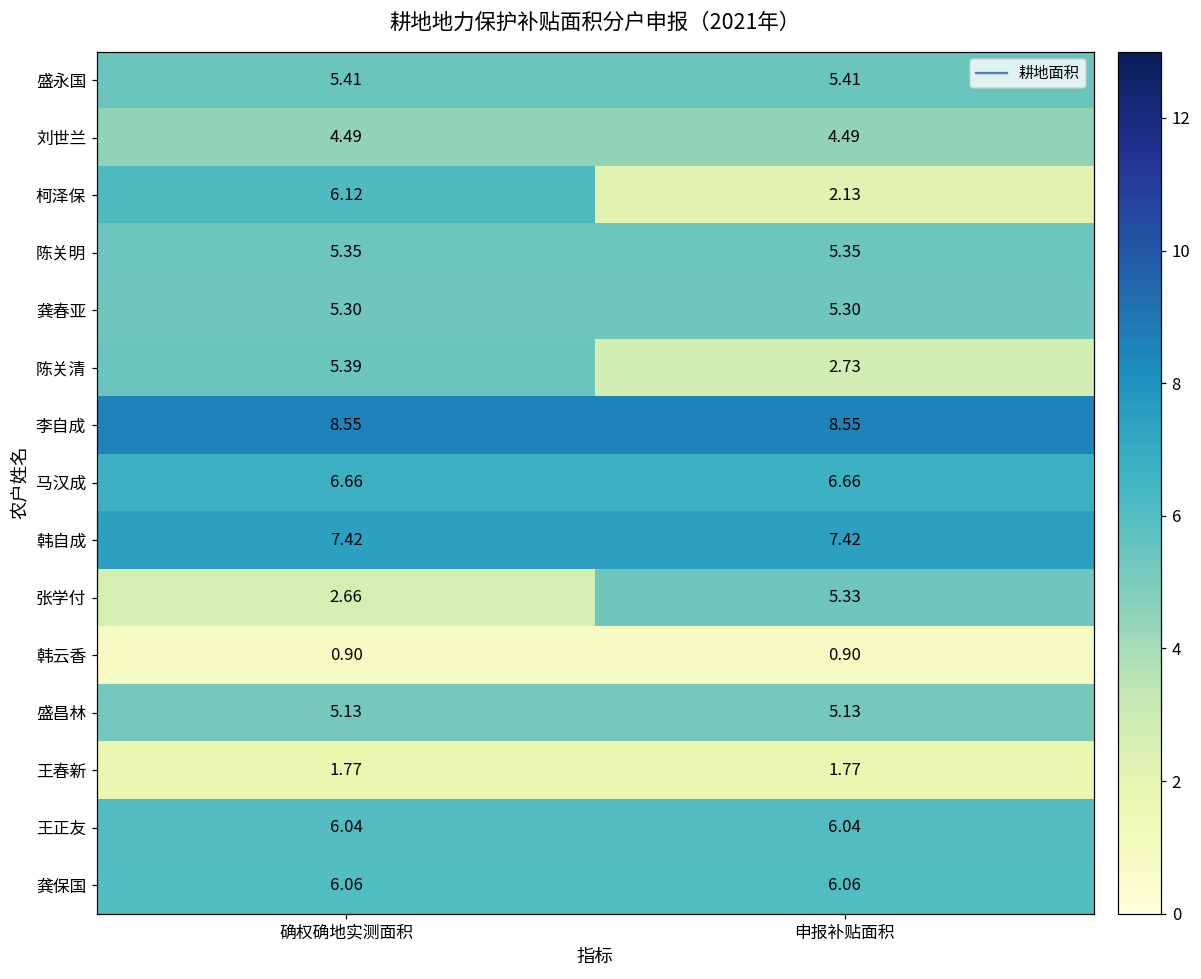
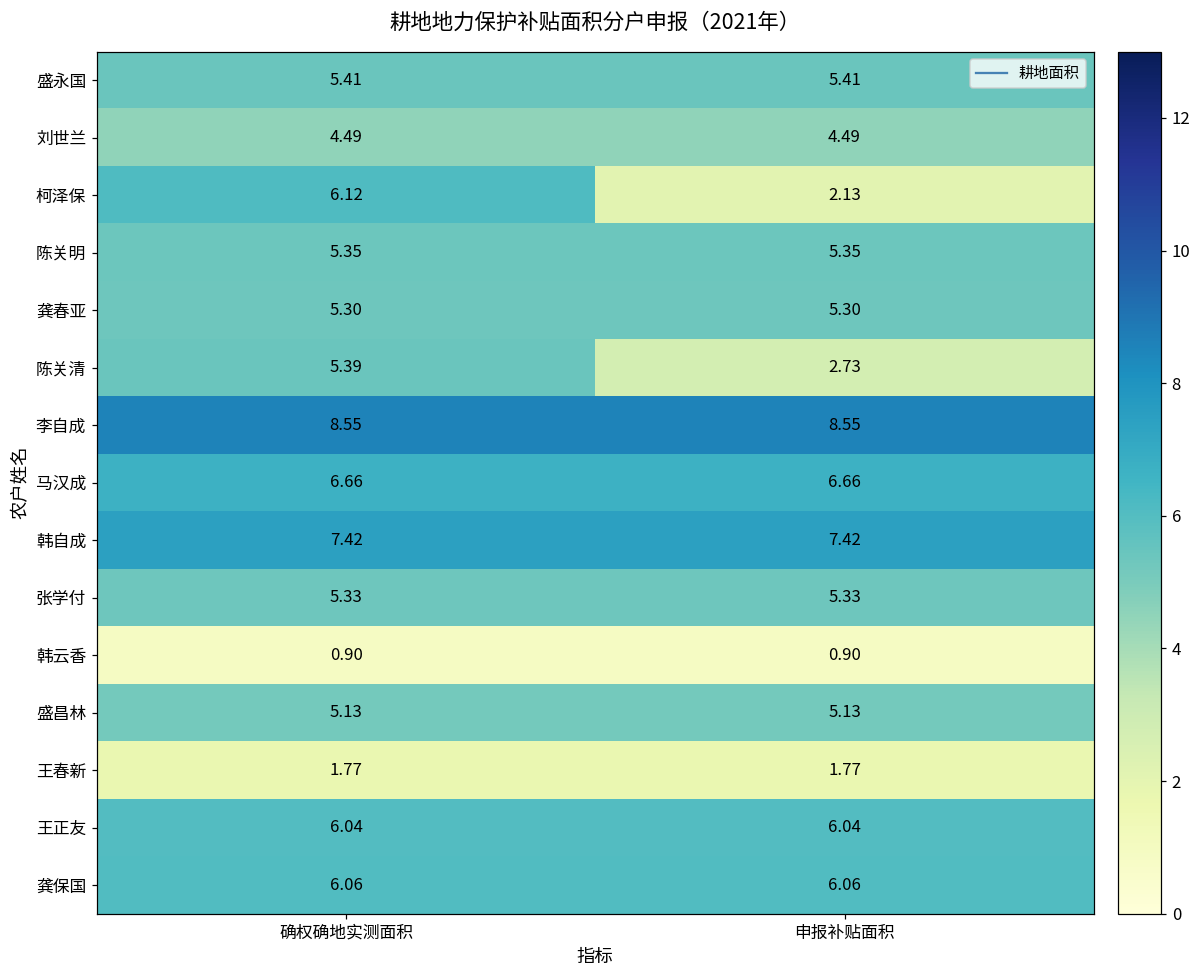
  {
    "盛永国": {
      "确权确地实测面积": 5.41,
      "申报补贴面积": 5.41
    },
    "刘世兰": {
      "确权确地实测面积": 4.49,
      "申报补贴面积": 4.49
    },
    "柯泽保": {
      "确权确地实测面积": 6.12,
      "申报补贴面积": 2.13
    },
    "陈关明": {
      "确权确地实测面积": 5.35,
      "申报补贴面积": 5.35
    },
    "龚春亚": {
      "确权确地实测面积": 5.30,
      "申报补贴面积": 5.30
    },
    "陈关清": {
      "确权确地实测面积": 5.39,
      "申报补贴面积": 2.73
    },
    "李自成": {
      "确权确地实测面积": 8.55,
      "申报补贴面积": 8.55
    },
    "马汉成": {
      "确权确地实测面积": 6.66,
      "申报补贴面积": 6.66
    },
    "韩自成": {
      "确权确地实测面积": 7.42,
      "申报补贴面积": 7.42
    },
    "张学付": {
-     "确权确地实测面积": 2.66,
+     "确权确地实测面积": 5.33,
      "申报补贴面积": 5.33
    },
    "韩云香": {
      "确权确地实测面积": 0.90,
      "申报补贴面积": 0.90
    },
    "盛昌林": {
      "确权确地实测面积": 5.13,
      "申报补贴面积": 5.13
    },
    "王春新": {
      "确权确地实测面积": 1.77,
      "申报补贴面积": 1.77
    },
    "王正友": {
      "确权确地实测面积": 6.04,
      "申报补贴面积": 6.04
    },
    "龚保国": {
      "确权确地实测面积": 6.06,
      "申报补贴面积": 6.06
    }
  }
